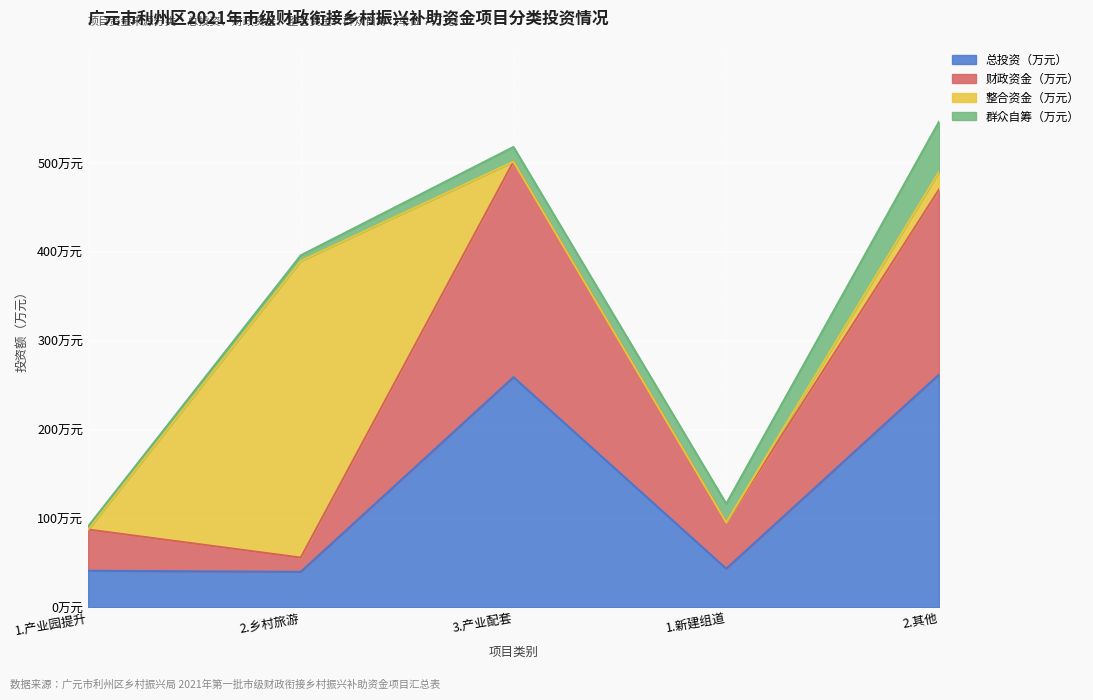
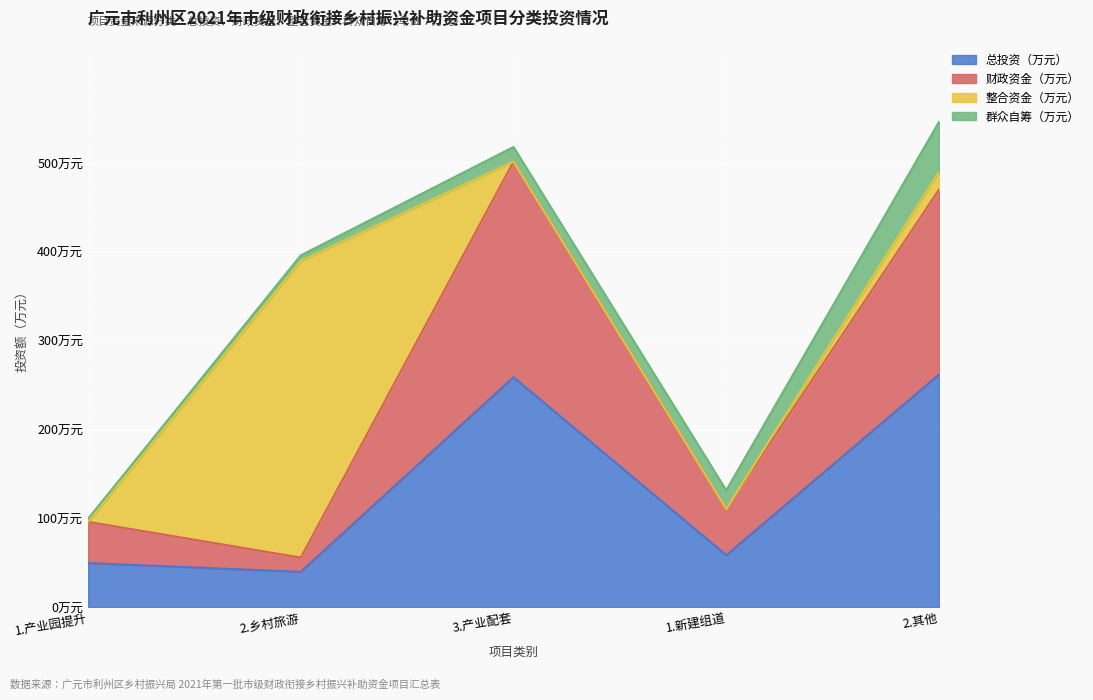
  {
    "总投资（万元）": {
-     "1.产业园提升": "40万元",
+     "1.产业园提升": "50万元",
      "2.乡村旅游": "40万元",
      "3.产业配套": "260万元",
-     "1.新建组道": "40万元",
+     "1.新建组道": "60万元",
      "2.其他": "260万元"
    },
    "财政资金（万元）": {
      "2.乡村旅游": "20万元",
      "2.其他": "210万元"
    },
    "整合资金（万元）": {
      "2.乡村旅游": "330万元",
      "2.其他": "20万元"
    },
    "群众自筹（万元）": {
      "1.产业园提升": "0万元",
      "2.乡村旅游": "10万元",
      "3.产业配套": "20万元",
      "1.新建组道": "20万元",
      "2.其他": "60万元"
    }
  }
